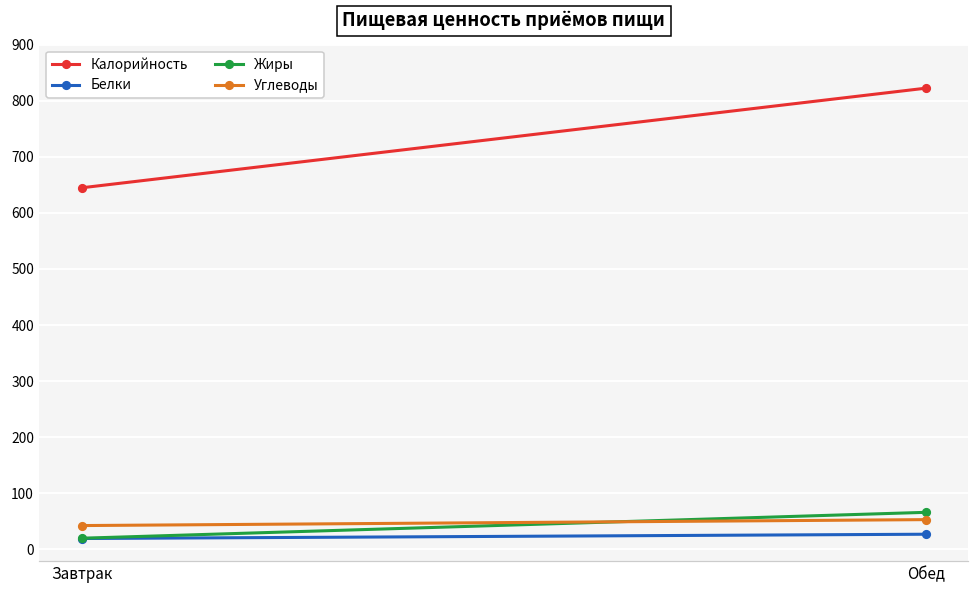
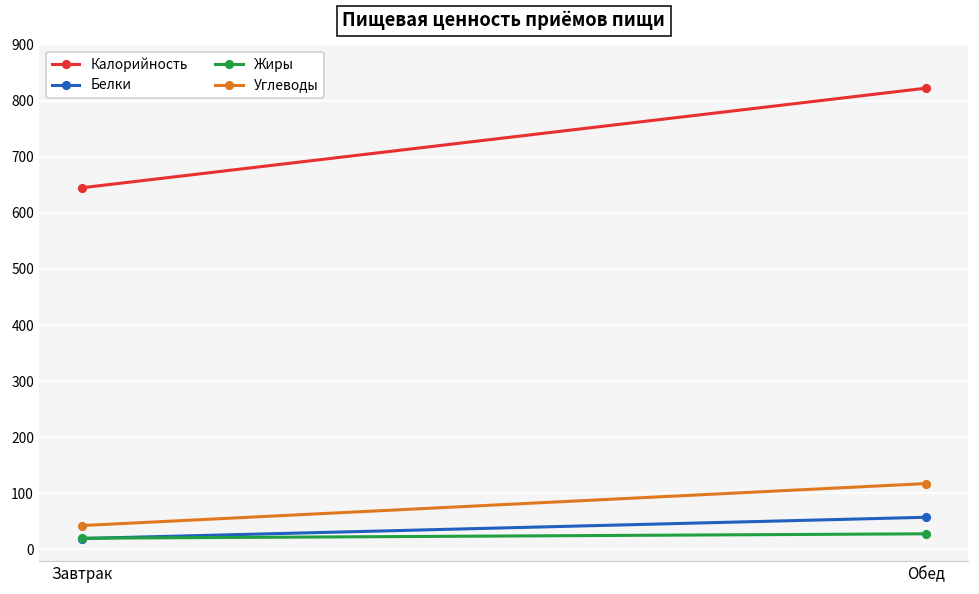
  {
    "Калорийность": {
      "Завтрак": 640,
      "Обед": 820
    },
    "Белки": {
-     "Обед": 30
+     "Обед": 60
    },
    "Жиры": {
-     "Обед": 70
+     "Обед": 30
    },
    "Углеводы": {
      "Завтрак": 40,
-     "Обед": 50
+     "Обед": 120
    }
  }
